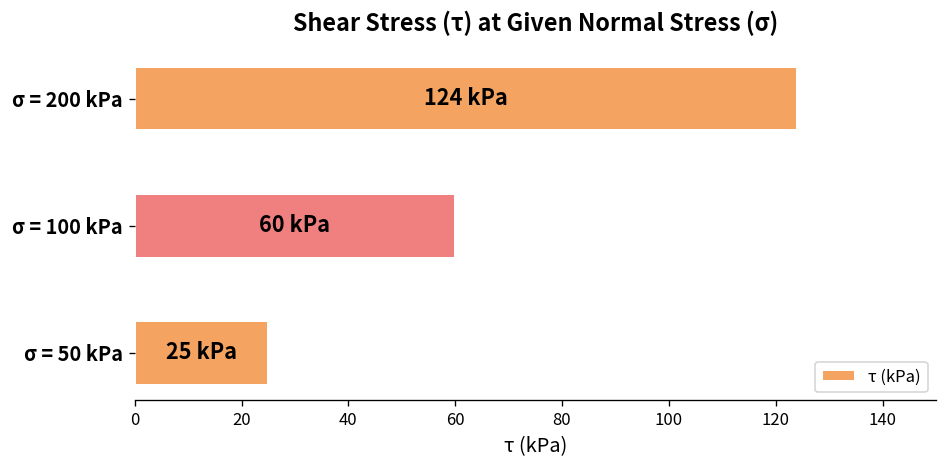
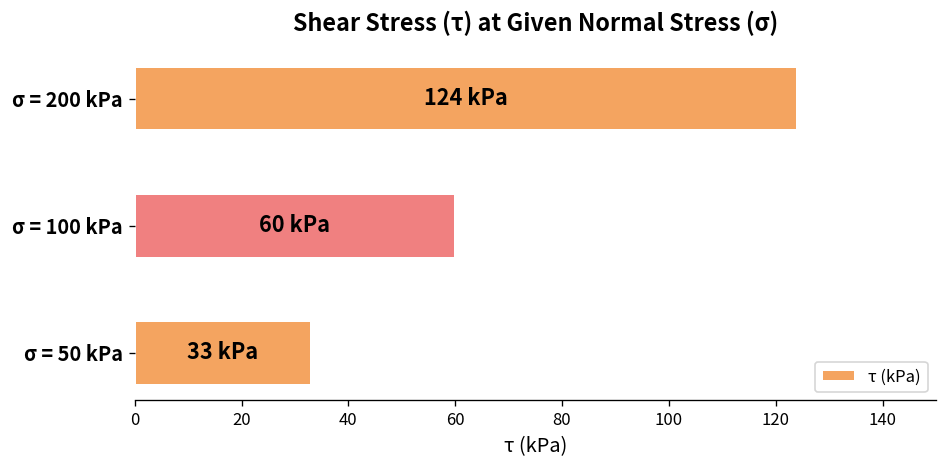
  {
    "σ = 200 kPa": 124,
    "σ = 100 kPa": 60,
-   "σ = 50 kPa": 25
+   "σ = 50 kPa": 33
  }
